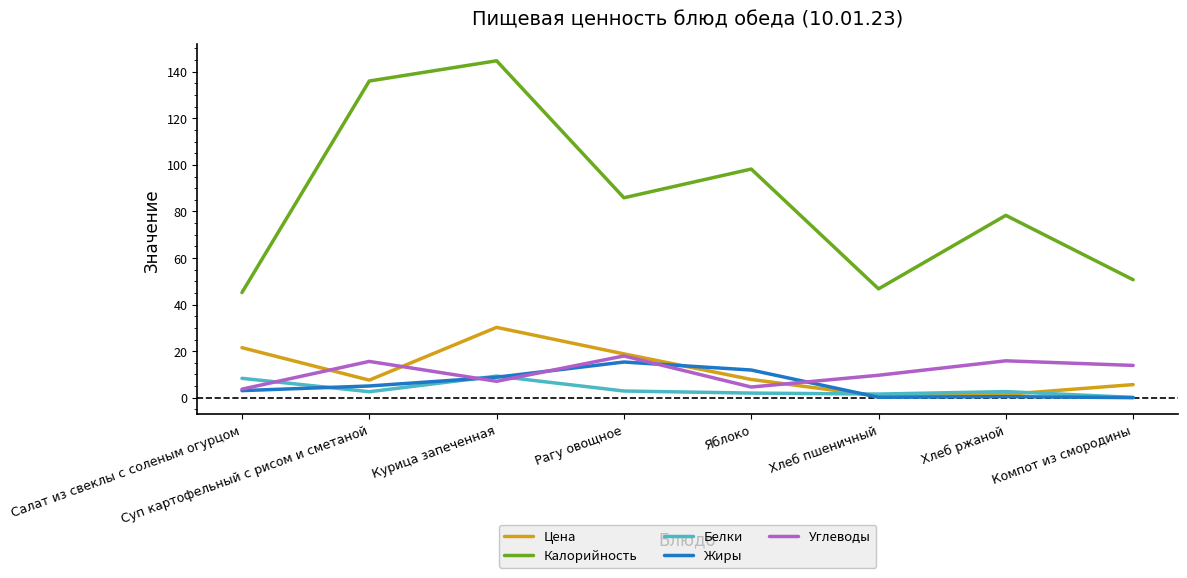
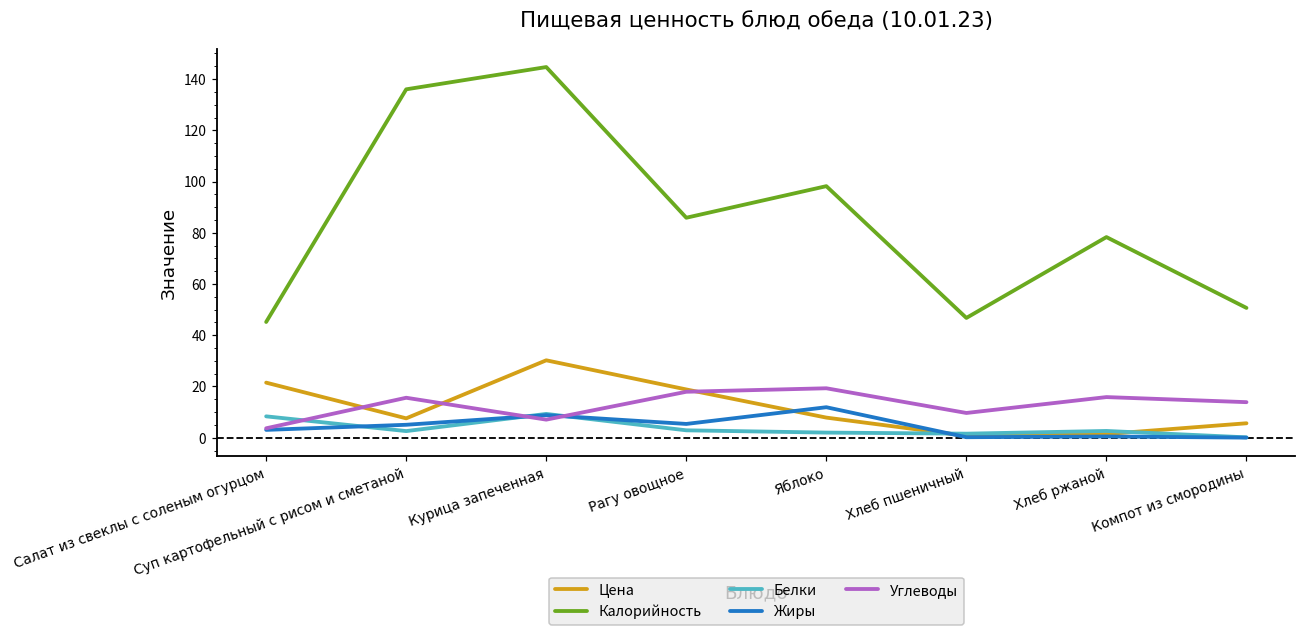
  {
    "Цена": {
      "Салат из свеклы с соленым огурцом": 22,
      "Суп картофельный с рисом и сметаной": 8,
      "Курица запеченная": 30,
      "Яблоко": 8,
      "Компот из смородины": 6
    },
    "Калорийность": {
      "Салат из свеклы с соленым огурцом": 45,
      "Суп картофельный с рисом и сметаной": 136,
      "Курица запеченная": 145,
      "Рагу овощное": 86,
      "Яблоко": 98,
      "Хлеб пшеничный": 47,
      "Хлеб ржаной": 78,
      "Компот из смородины": 51
    },
    "Белки": {
      "Салат из свеклы с соленым огурцом": 8,
      "Суп картофельный с рисом и сметаной": 3,
      "Рагу овощное": 3,
      "Яблоко": 2,
      "Хлеб ржаной": 3
    },
    "Жиры": {
      "Суп картофельный с рисом и сметаной": 5,
-     "Рагу овощное": 15,
+     "Рагу овощное": 5,
      "Яблоко": 12
    },
    "Углеводы": {
      "Суп картофельный с рисом и сметаной": 16,
      "Курица запеченная": 7,
-     "Яблоко": 5,
+     "Яблоко": 19,
      "Хлеб пшеничный": 10,
      "Хлеб ржаной": 16,
      "Компот из смородины": 14
    }
  }
